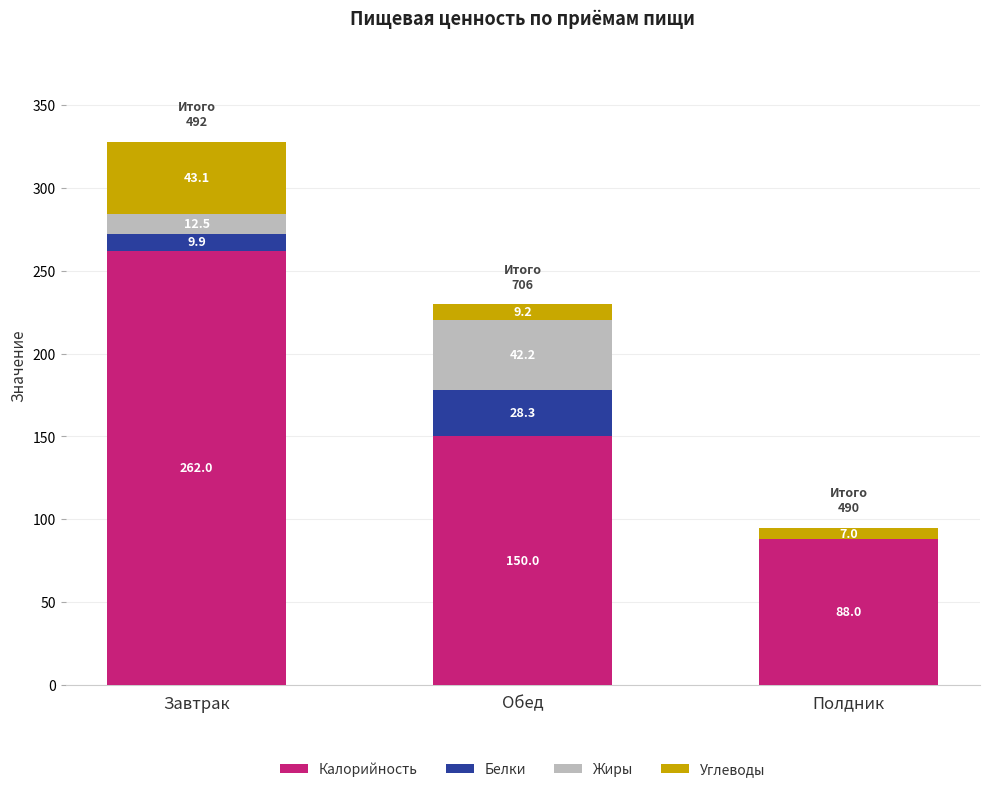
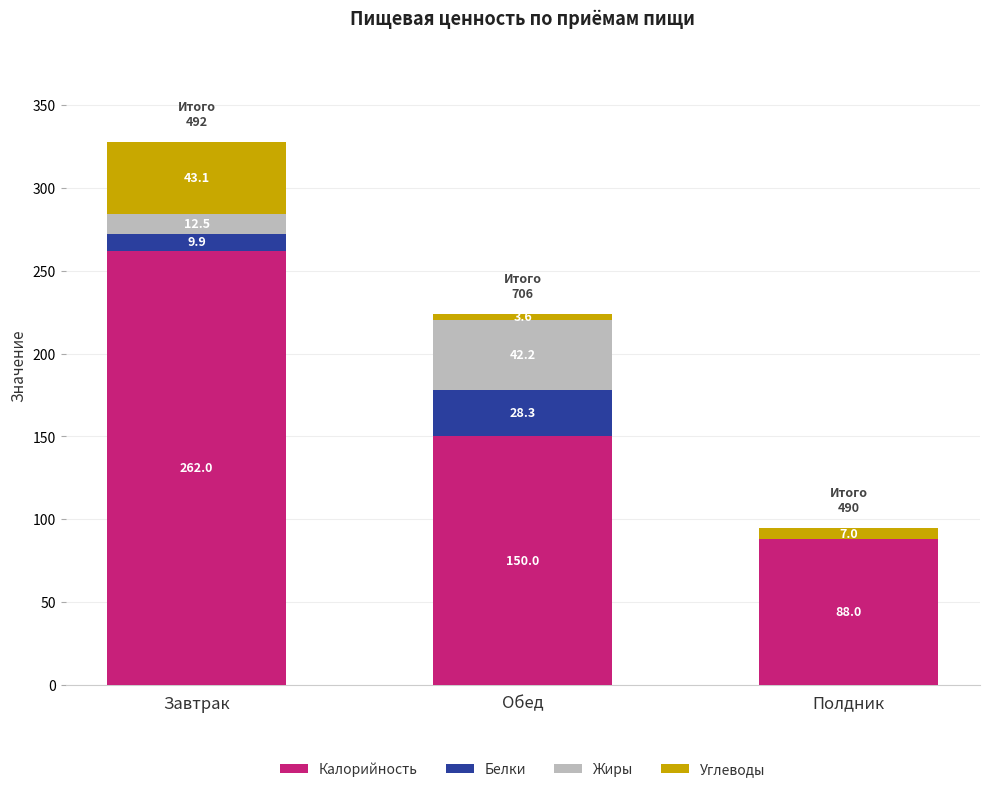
  {
    "Калорийность": {
      "Завтрак": 262.0,
      "Обед": 150.0,
      "Полдник": 88.0
    },
    "Белки": {
      "Завтрак": 9.9,
      "Обед": 28.3
    },
    "Жиры": {
      "Завтрак": 12.5,
      "Обед": 42.2
    },
    "Углеводы": {
      "Завтрак": 43.1,
-     "Обед": 9.2,
+     "Обед": 3.6,
      "Полдник": 7.0
    }
  }
